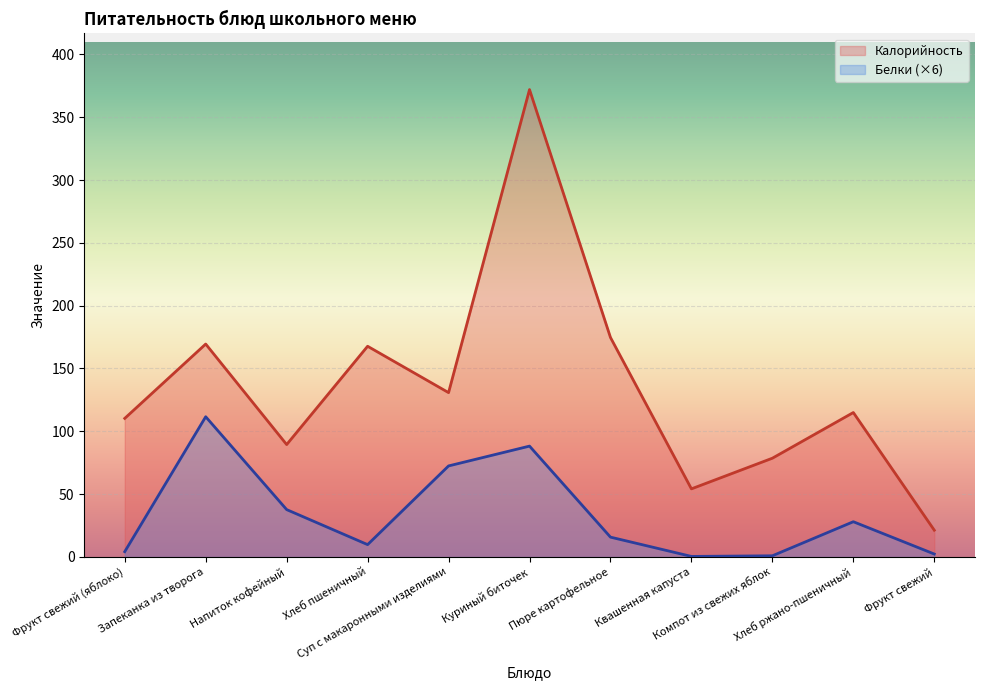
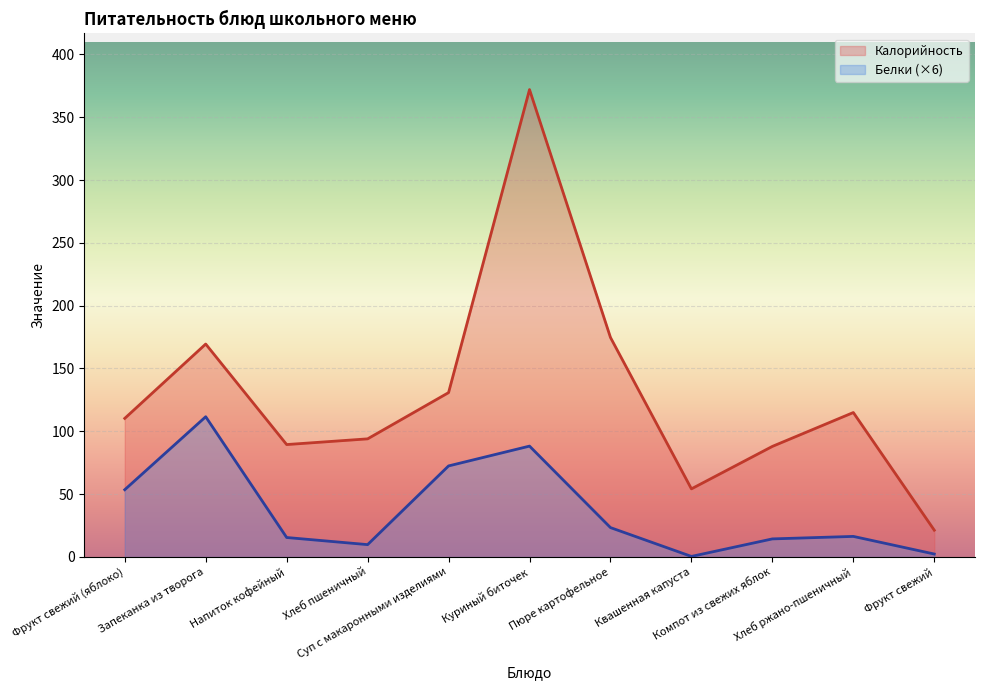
  {
    "Калорийность": {
      "Фрукт свежий (яблоко)": 110,
      "Запеканка из творога": 169,
      "Напиток кофейный": 89,
-     "Хлеб пшеничный": 168,
+     "Хлеб пшеничный": 94,
      "Суп с макаронными изделиями": 131,
      "Куриный биточек": 372,
      "Пюре картофельное": 175,
      "Квашенная капуста": 54,
-     "Компот из свежих яблок": 79,
+     "Компот из свежих яблок": 88,
      "Хлеб ржано-пшеничный": 115,
      "Фрукт свежий": 21
    },
    "Белки (×6)": {
-     "Фрукт свежий (яблоко)": 4,
+     "Фрукт свежий (яблоко)": 54,
      "Запеканка из творога": 112,
-     "Напиток кофейный": 38,
+     "Напиток кофейный": 15,
      "Хлеб пшеничный": 10,
      "Суп с макаронными изделиями": 72,
      "Куриный биточек": 88,
-     "Пюре картофельное": 16,
+     "Пюре картофельное": 23,
      "Квашенная капуста": 0,
-     "Компот из свежих яблок": 1,
-     "Хлеб ржано-пшеничный": 28,
+     "Компот из свежих яблок": 14,
+     "Хлеб ржано-пшеничный": 16,
      "Фрукт свежий": 2
    }
  }
